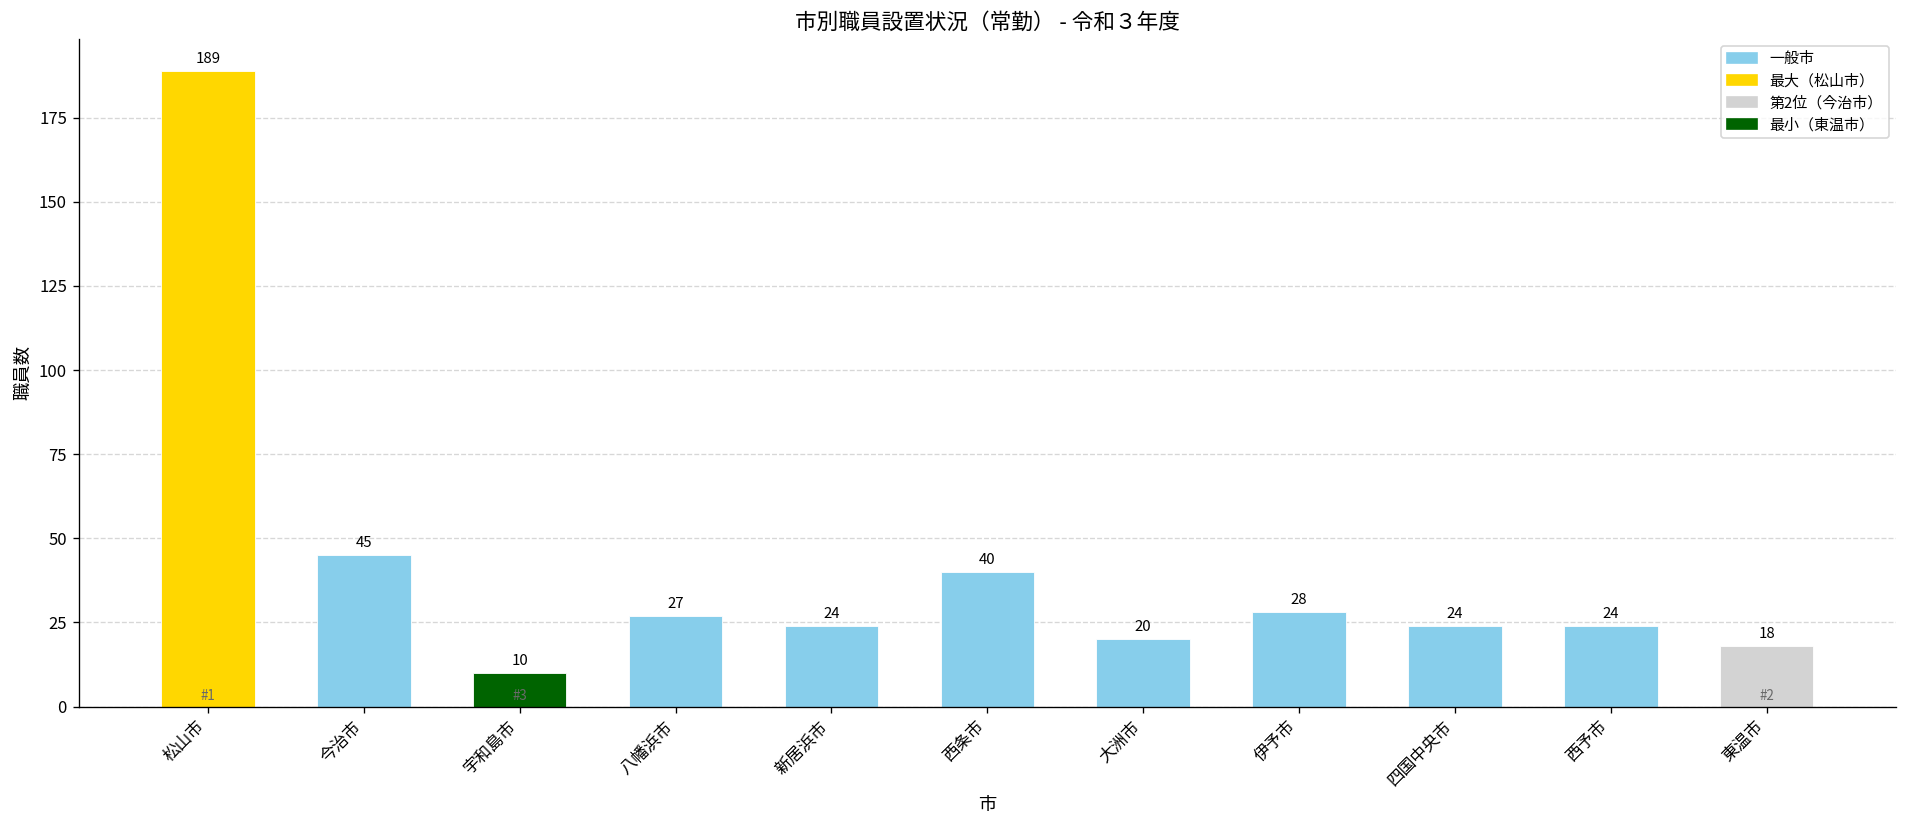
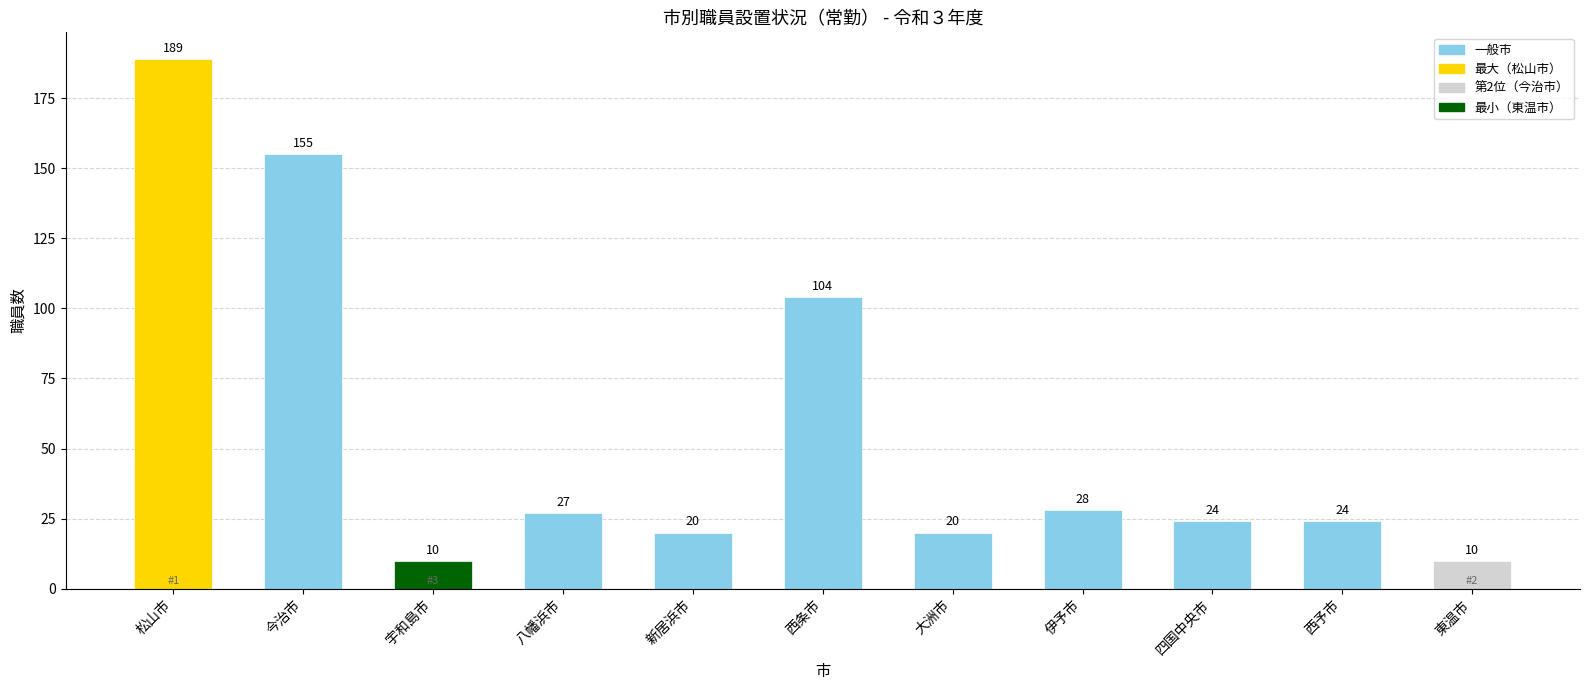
  {
    "松山市": 189,
-   "今治市": 45,
+   "今治市": 155,
    "宇和島市": 10,
    "八幡浜市": 27,
-   "新居浜市": 24,
-   "西条市": 40,
+   "新居浜市": 20,
+   "西条市": 104,
    "大洲市": 20,
    "伊予市": 28,
    "四国中央市": 24,
    "西予市": 24,
-   "東温市": 18
+   "東温市": 10
  }
